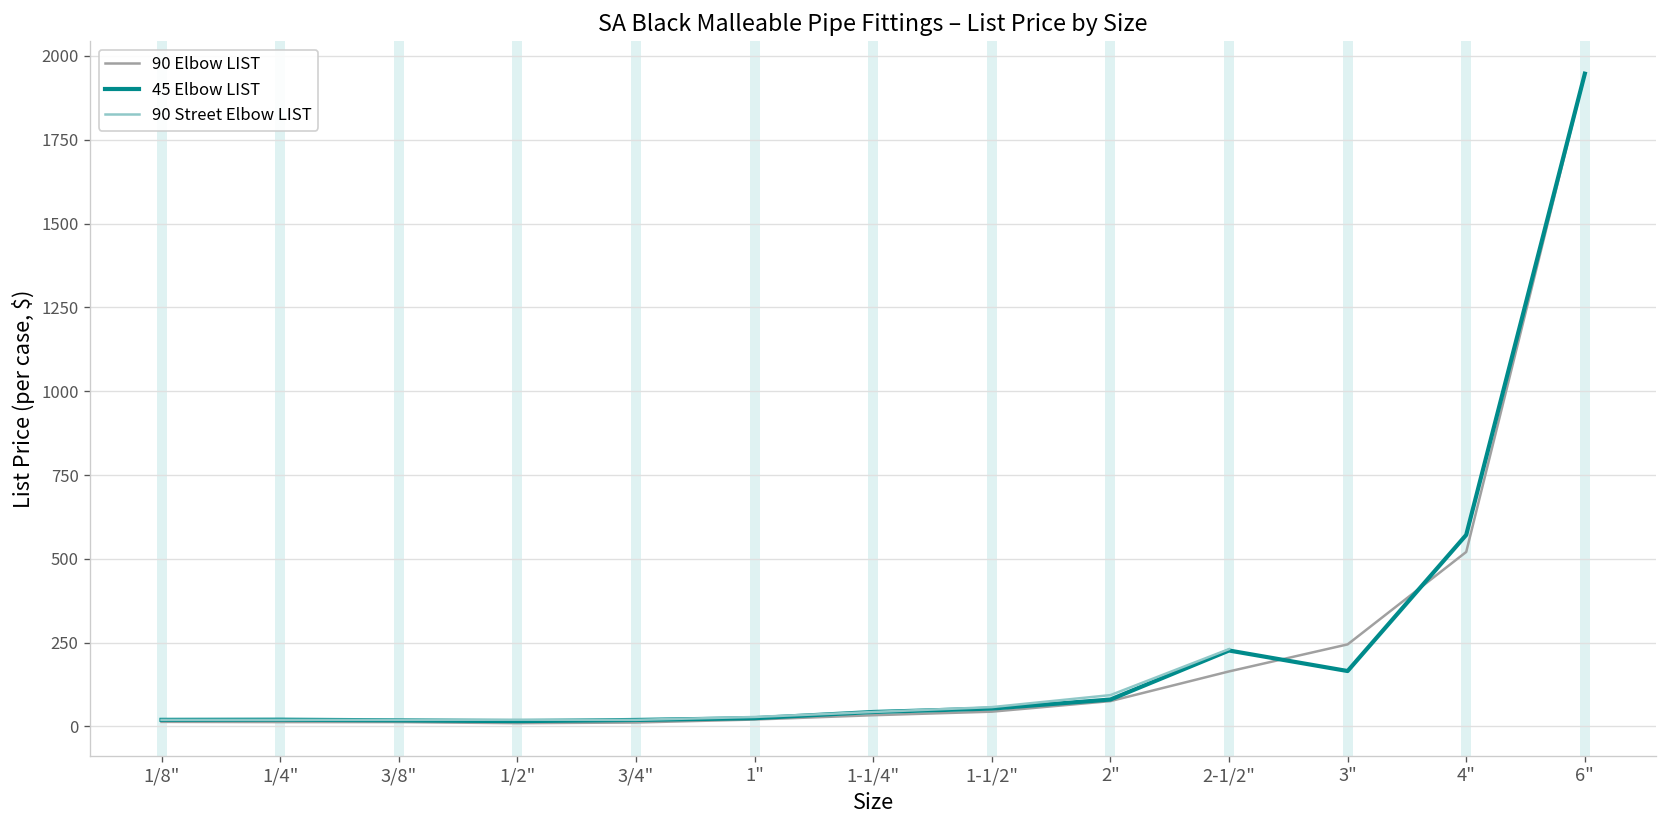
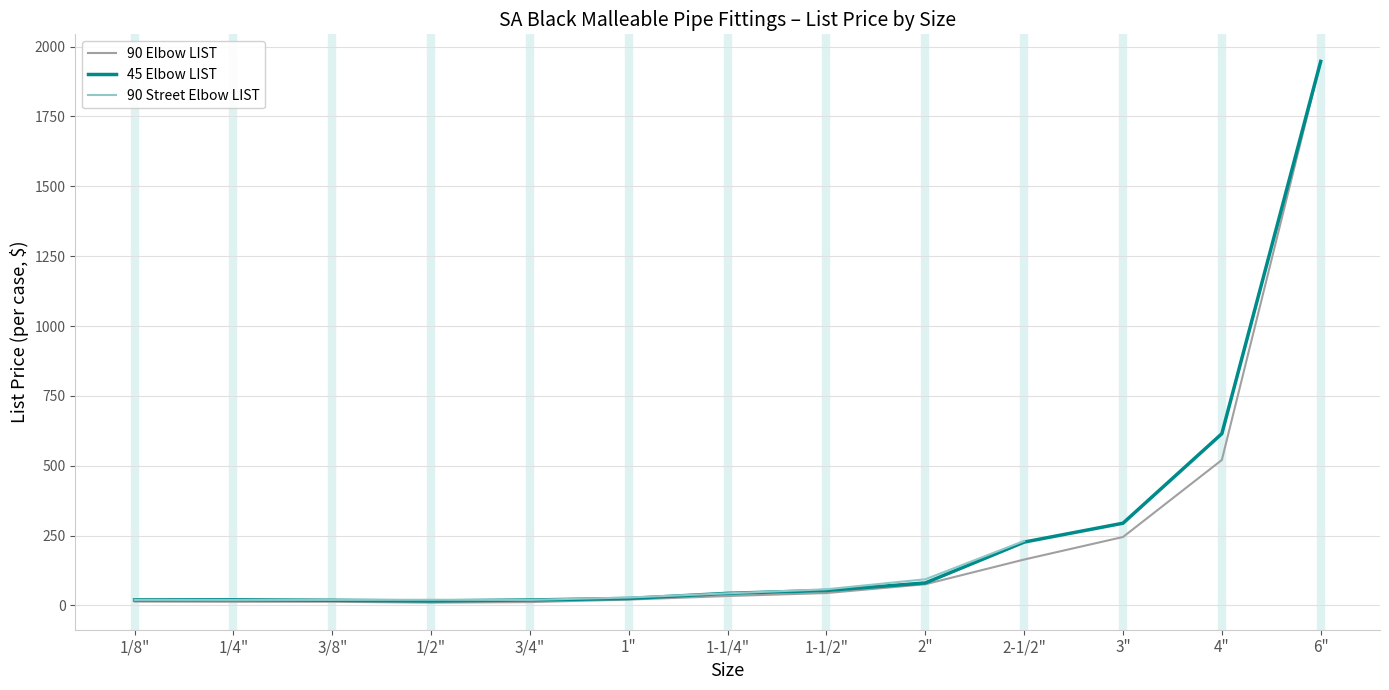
  {
    "45 Elbow LIST": {
-     "3\"": 170,
-     "4\"": 570
+     "3\"": 290,
+     "4\"": 610
    }
  }
